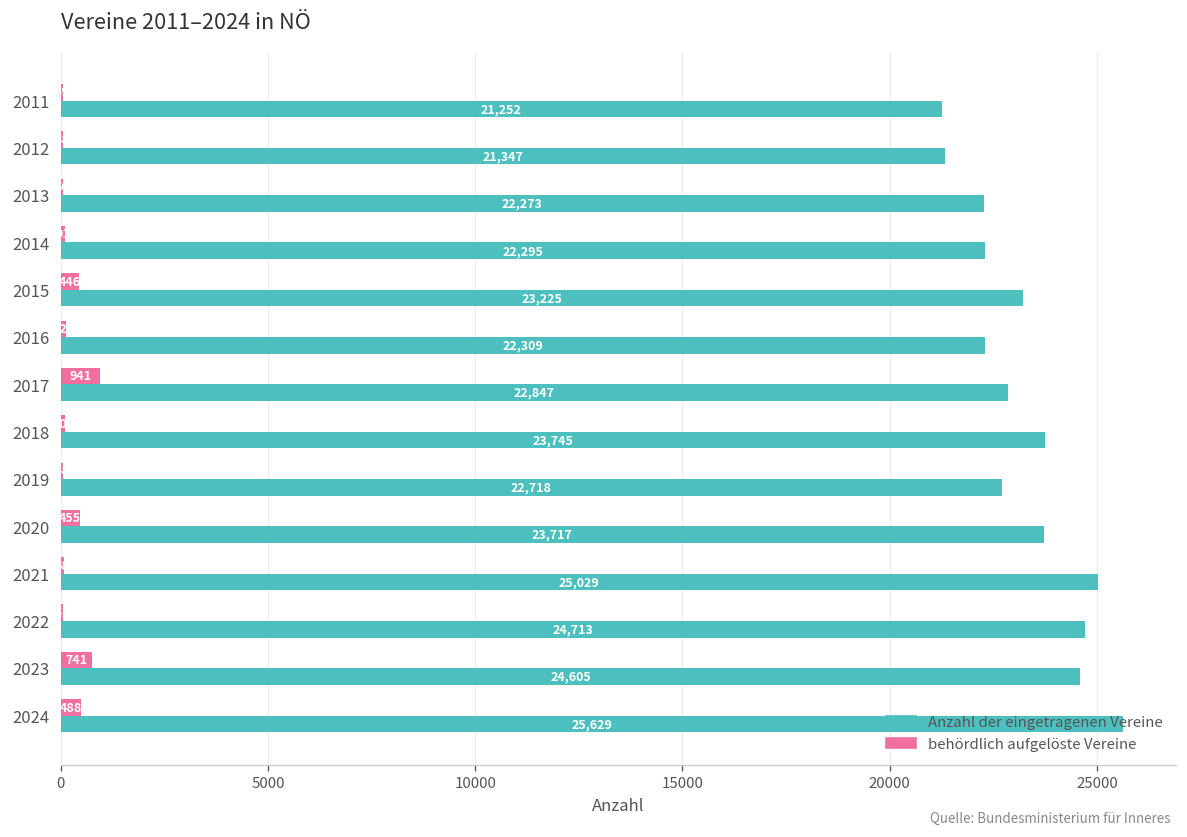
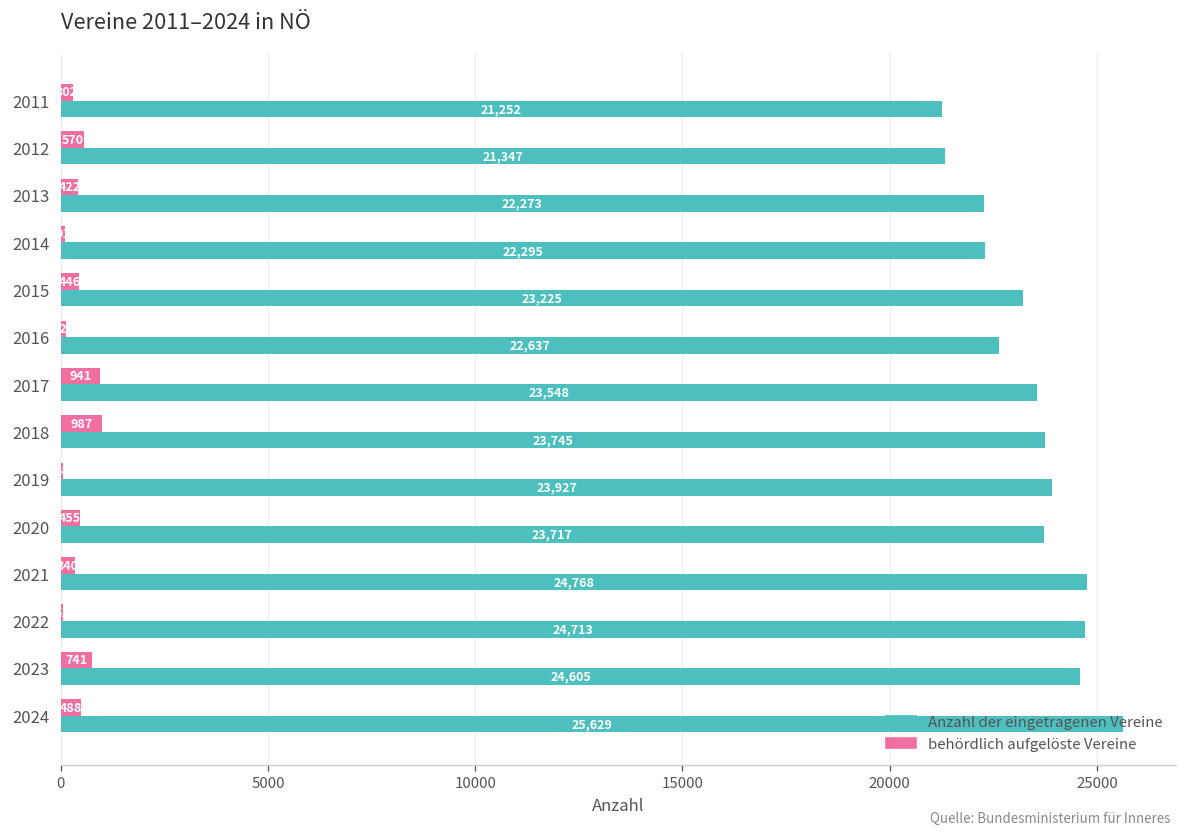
  {
    "Anzahl der eingetragenen Vereine": {
      "2011": "21,252",
      "2012": "21,347",
      "2013": "22,273",
      "2014": "22,295",
      "2015": "23,225",
-     "2016": "22,309",
-     "2017": "22,847",
+     "2016": "22,637",
+     "2017": "23,548",
      "2018": "23,745",
-     "2019": "22,718",
+     "2019": "23,927",
      "2020": "23,717",
-     "2021": "25,029",
+     "2021": "24,768",
      "2022": "24,713",
      "2023": "24,605",
      "2024": "25,629"
    },
    "behördlich aufgelöste Vereine": {
-     "2011": "0",
-     "2012": "100",
-     "2013": "100",
+     "2011": "300",
+     "2012": "600",
+     "2013": "400",
      "2014": "100",
      "2016": "100",
-     "2018": "100",
-     "2021": "100"
+     "2018": "1000",
+     "2021": "300"
    }
  }
